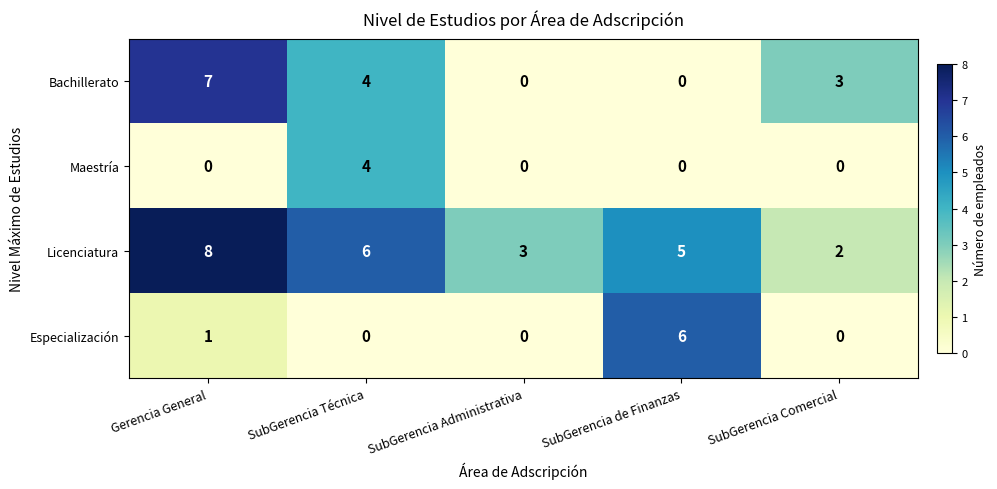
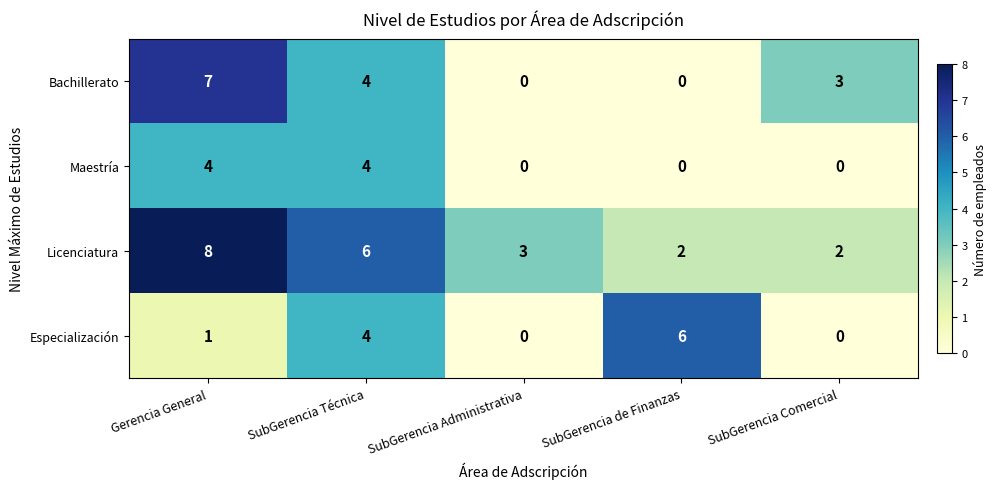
  {
    "Bachillerato": {
      "Gerencia General": 7,
      "SubGerencia Técnica": 4,
      "SubGerencia Administrativa": 0,
      "SubGerencia de Finanzas": 0,
      "SubGerencia Comercial": 3
    },
    "Maestría": {
-     "Gerencia General": 0,
+     "Gerencia General": 4,
      "SubGerencia Técnica": 4,
      "SubGerencia Administrativa": 0,
      "SubGerencia de Finanzas": 0,
      "SubGerencia Comercial": 0
    },
    "Licenciatura": {
      "Gerencia General": 8,
      "SubGerencia Técnica": 6,
      "SubGerencia Administrativa": 3,
-     "SubGerencia de Finanzas": 5,
+     "SubGerencia de Finanzas": 2,
      "SubGerencia Comercial": 2
    },
    "Especialización": {
      "Gerencia General": 1,
-     "SubGerencia Técnica": 0,
+     "SubGerencia Técnica": 4,
      "SubGerencia Administrativa": 0,
      "SubGerencia de Finanzas": 6,
      "SubGerencia Comercial": 0
    }
  }
